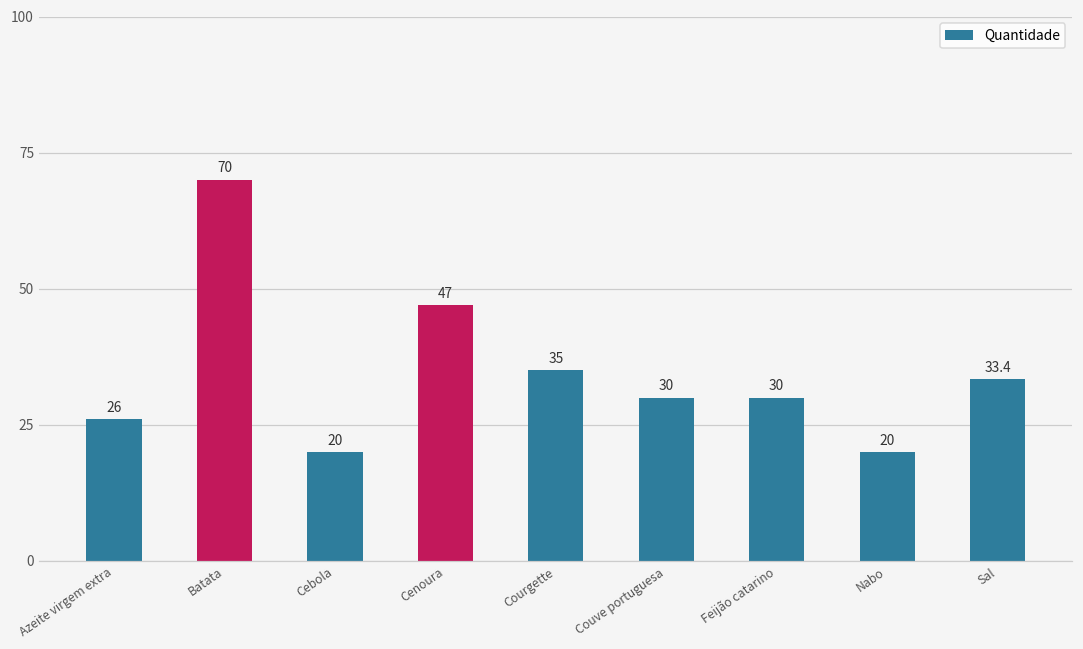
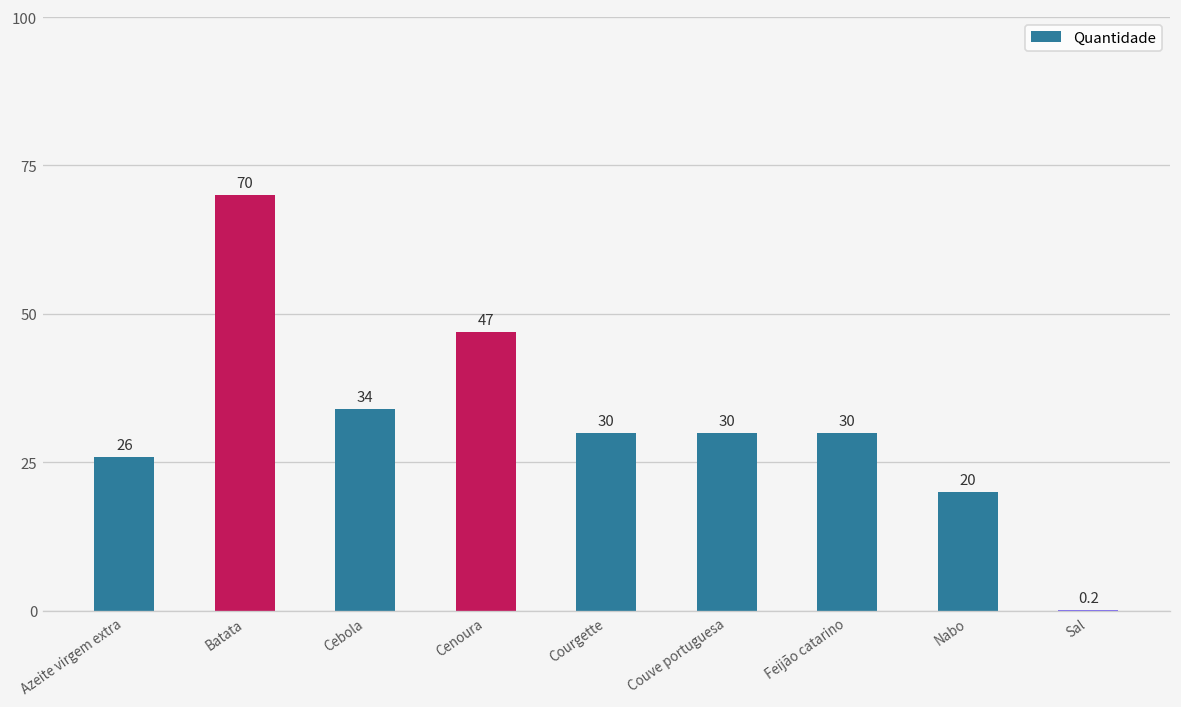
  {
    "Azeite virgem extra": 26,
    "Batata": 70,
-   "Cebola": 20,
+   "Cebola": 34,
    "Cenoura": 47,
-   "Courgette": 35,
+   "Courgette": 30,
    "Couve portuguesa": 30,
    "Feijão catarino": 30,
    "Nabo": 20,
-   "Sal": 33.4
+   "Sal": 0.2
  }
